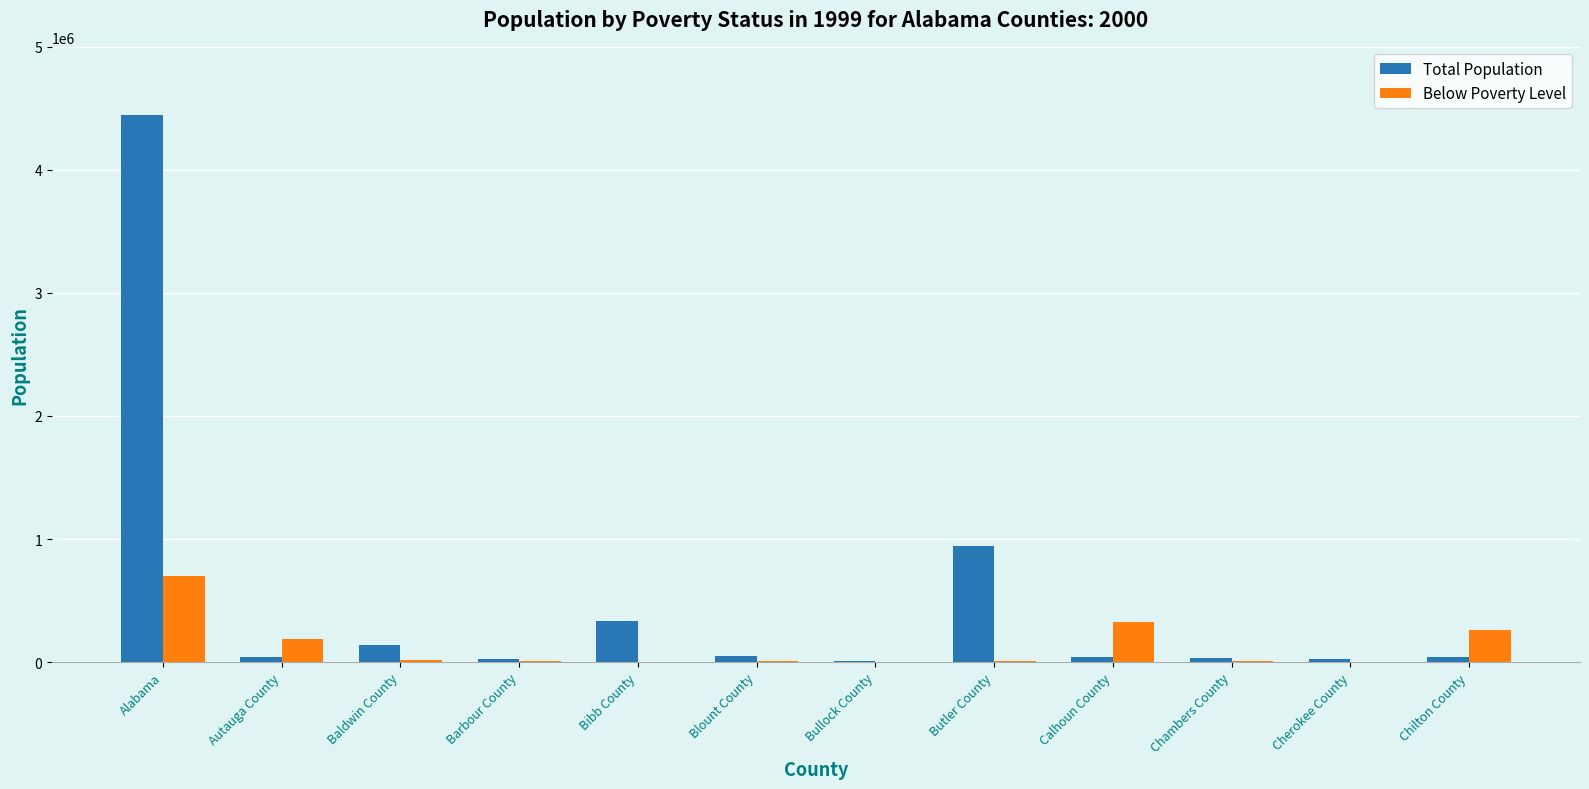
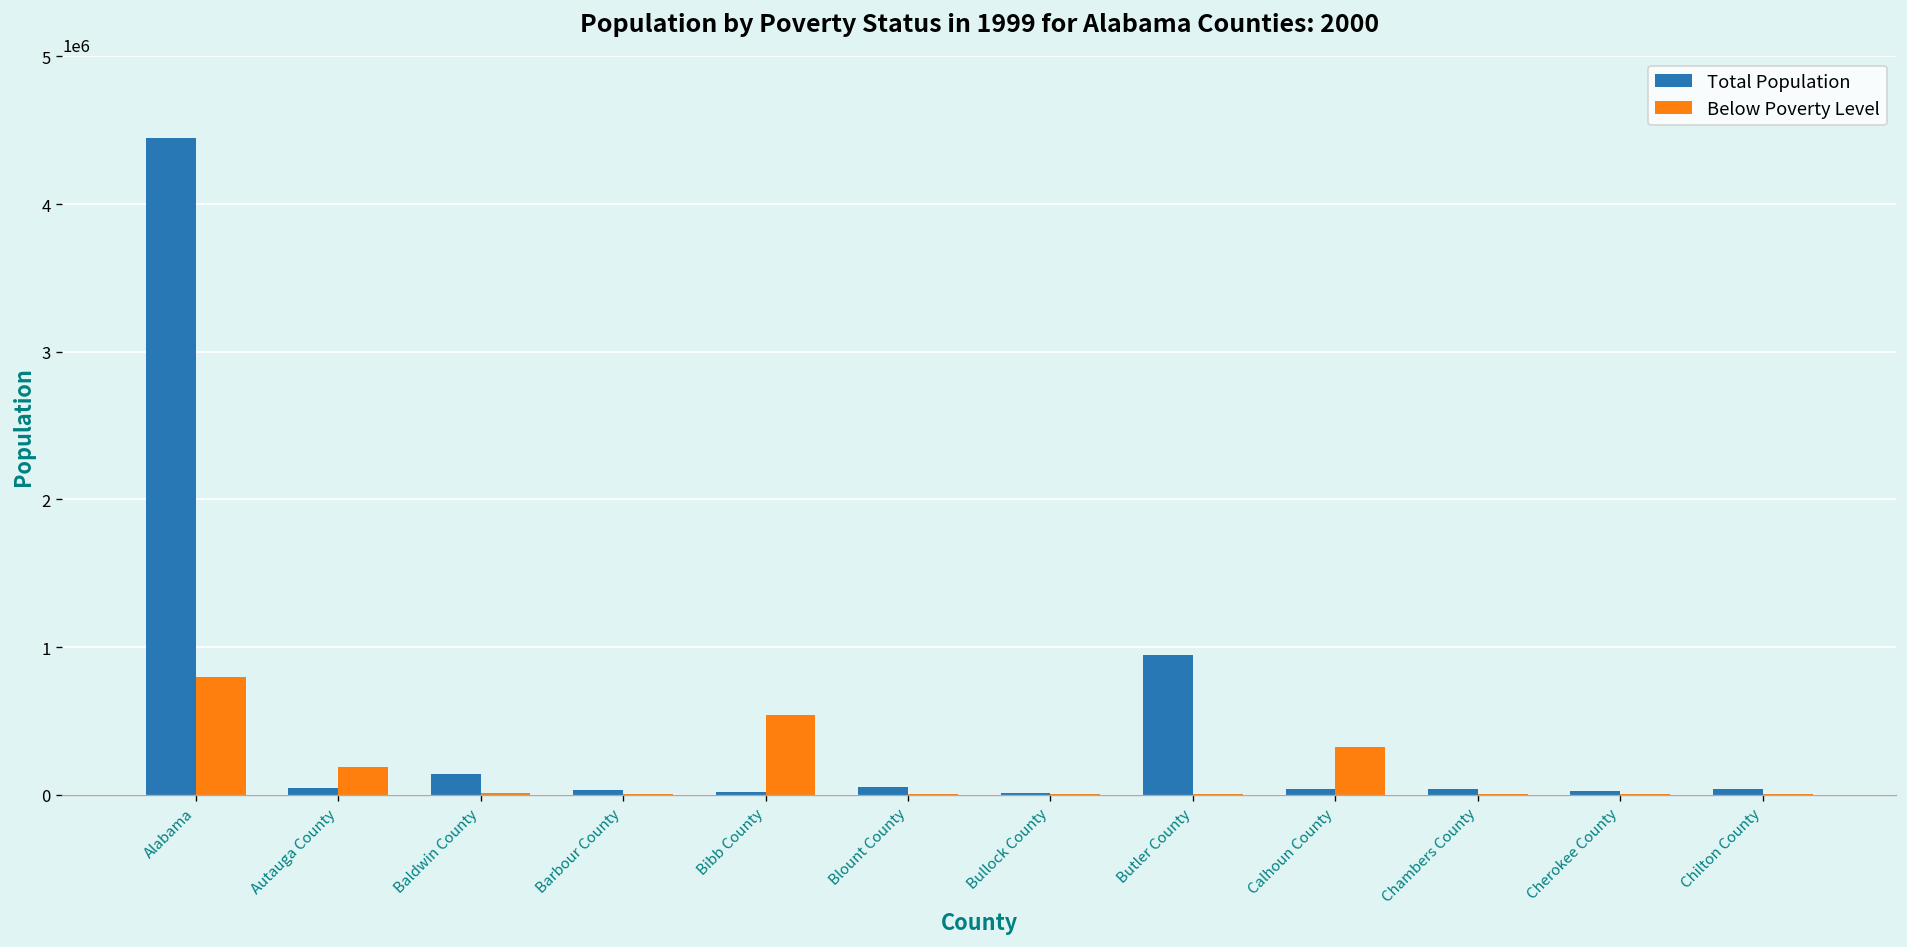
  {
    "Total Population": {
      "Alabama": 4450000,
      "Autauga County": 40000,
      "Baldwin County": 140000,
      "Barbour County": 30000,
-     "Bibb County": 330000,
+     "Bibb County": 20000,
      "Blount County": 50000,
      "Butler County": 940000,
      "Calhoun County": 40000,
      "Chambers County": 40000,
      "Cherokee County": 20000,
      "Chilton County": 40000
    },
    "Below Poverty Level": {
-     "Alabama": 700000,
+     "Alabama": 790000,
      "Autauga County": 190000,
-     "Bibb County": 0,
+     "Bibb County": 540000,
      "Calhoun County": 330000,
-     "Chilton County": 260000
+     "Chilton County": 10000
    }
  }
